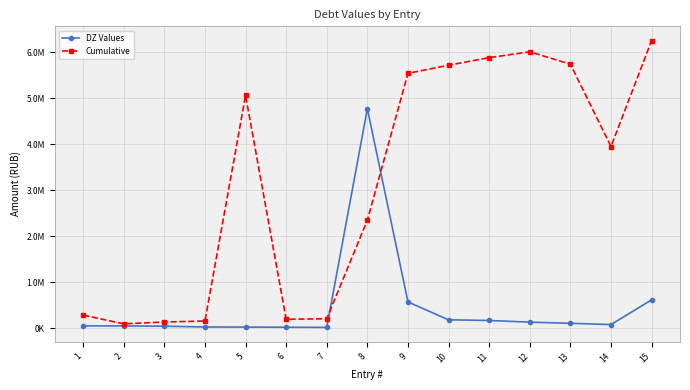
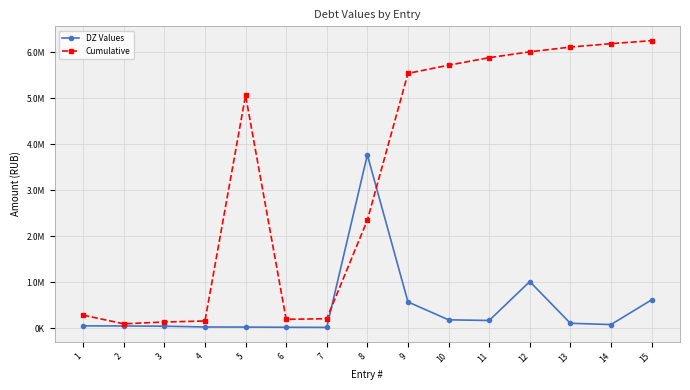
  {
    "DZ Values": {
      "1": 0,
      "3": 0,
      "4": 0,
      "5": 0,
      "6": 0,
      "7": 0,
-     "8": 4800000,
+     "8": 3800000,
      "9": 600000,
      "10": 200000,
      "11": 200000,
-     "12": 100000,
+     "12": 1000000,
      "13": 100000,
      "14": 100000,
      "15": 600000
    },
    "Cumulative": {
      "1": 300000,
      "3": 100000,
      "4": 200000,
      "5": 5100000,
      "6": 200000,
      "7": 200000,
      "8": 2300000,
      "9": 5500000,
      "10": 5700000,
      "11": 5900000,
      "12": 6000000,
-     "13": 5700000,
-     "14": 4000000,
+     "13": 6100000,
+     "14": 6200000,
      "15": 6300000
    }
  }
